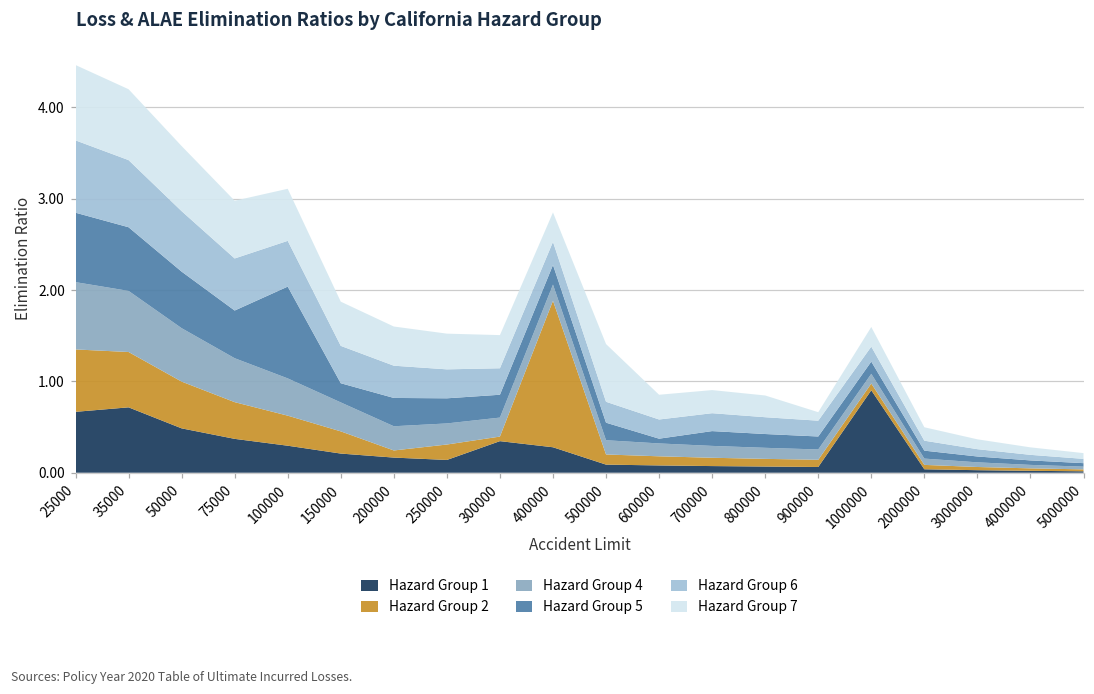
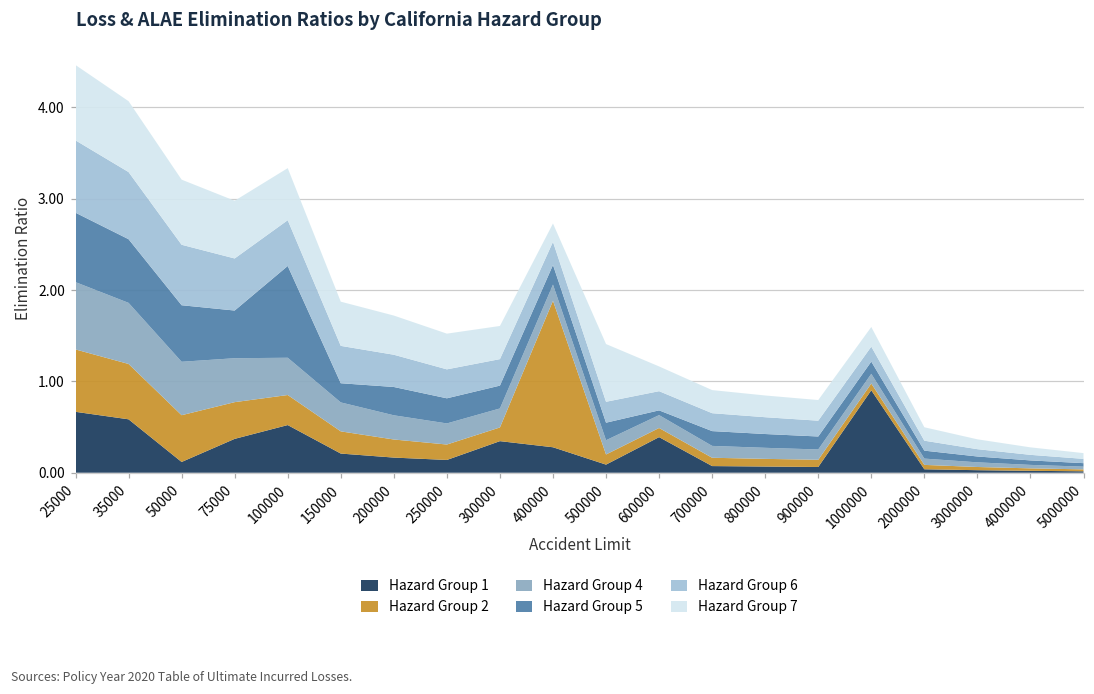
  {
    "Hazard Group 1": {
      "25000": 0.7,
-     "35000": 0.7,
-     "50000": 0.5,
+     "35000": 0.6,
+     "50000": 0.1,
      "75000": 0.4,
-     "100000": 0.3,
+     "100000": 0.5,
      "150000": 0.2,
      "200000": 0.2,
      "250000": 0.1,
      "300000": 0.3,
      "400000": 0.3,
      "500000": 0.1,
-     "600000": 0.1,
+     "600000": 0.4,
      "700000": 0.1,
      "800000": 0.1,
      "900000": 0.1,
      "1000000": 0.9,
      "2000000": 0.0
    },
    "Hazard Group 2": {
      "25000": 0.7,
      "35000": 0.6,
      "50000": 0.5,
      "75000": 0.4,
      "100000": 0.3,
      "150000": 0.2,
-     "200000": 0.1,
+     "200000": 0.2,
      "250000": 0.2,
-     "300000": 0.0,
+     "300000": 0.2,
      "400000": 1.6,
      "500000": 0.1,
      "600000": 0.1,
      "700000": 0.1,
      "800000": 0.1,
      "900000": 0.1,
      "1000000": 0.1,
      "2000000": 0.0,
      "3000000": 0.0
    },
    "Hazard Group 5": {
      "25000": 0.8,
      "35000": 0.7,
      "50000": 0.6,
      "75000": 0.5,
      "100000": 1.0,
      "150000": 0.2,
      "200000": 0.3,
      "250000": 0.3,
      "300000": 0.3,
      "400000": 0.2,
      "500000": 0.2,
      "600000": 0.1,
      "700000": 0.2,
      "800000": 0.2,
      "900000": 0.1,
      "1000000": 0.1,
      "2000000": 0.1,
      "3000000": 0.1,
      "4000000": 0.0,
      "5000000": 0.0
    },
    "Hazard Group 7": {
      "25000": 0.8,
      "35000": 0.8,
      "50000": 0.7,
      "75000": 0.6,
      "100000": 0.6,
      "150000": 0.5,
      "200000": 0.4,
      "250000": 0.4,
      "300000": 0.4,
-     "400000": 0.3,
+     "400000": 0.2,
      "500000": 0.6,
      "600000": 0.3,
      "700000": 0.3,
      "800000": 0.2,
-     "900000": 0.1,
+     "900000": 0.2,
      "1000000": 0.2,
      "2000000": 0.1,
      "3000000": 0.1,
      "4000000": 0.1,
      "5000000": 0.1
    }
  }
